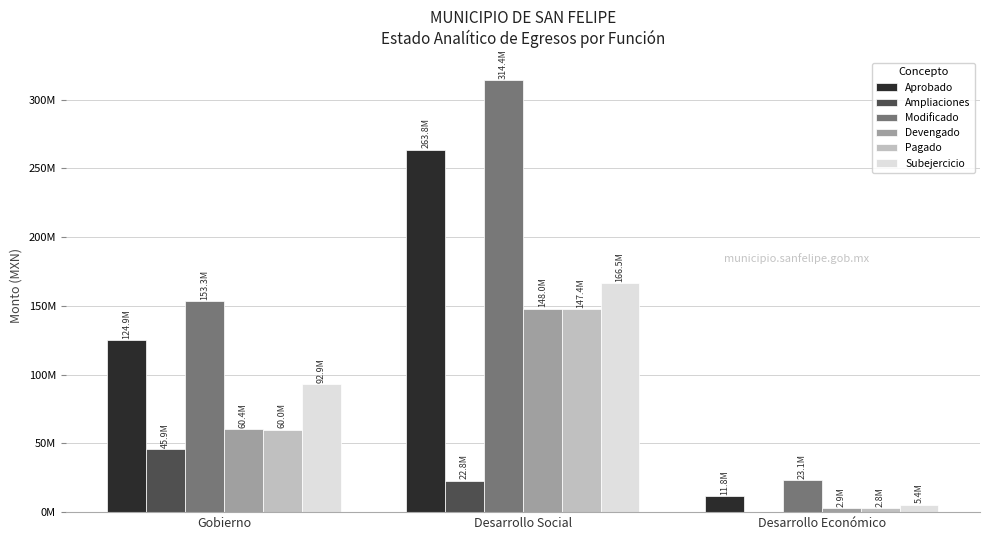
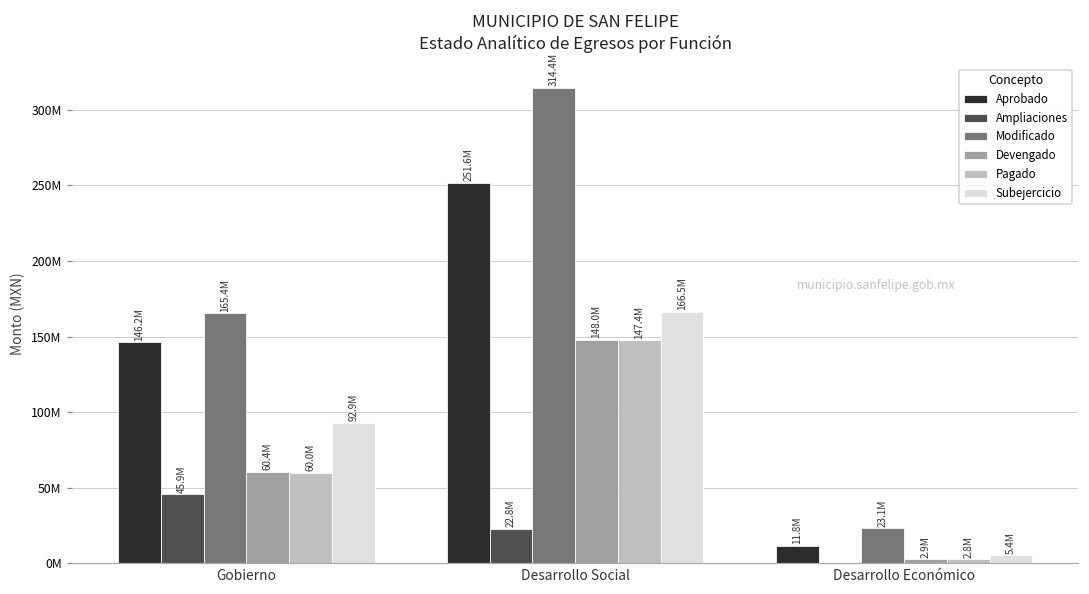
  {
    "Aprobado": {
-     "Gobierno": "124.9M",
-     "Desarrollo Social": "263.8M",
+     "Gobierno": "146.2M",
+     "Desarrollo Social": "251.6M",
      "Desarrollo Económico": "11.8M"
    },
    "Ampliaciones": {
      "Gobierno": "45.9M",
      "Desarrollo Social": "22.8M"
    },
    "Modificado": {
-     "Gobierno": "153.3M",
+     "Gobierno": "165.4M",
      "Desarrollo Social": "314.4M",
      "Desarrollo Económico": "23.1M"
    }
  }
